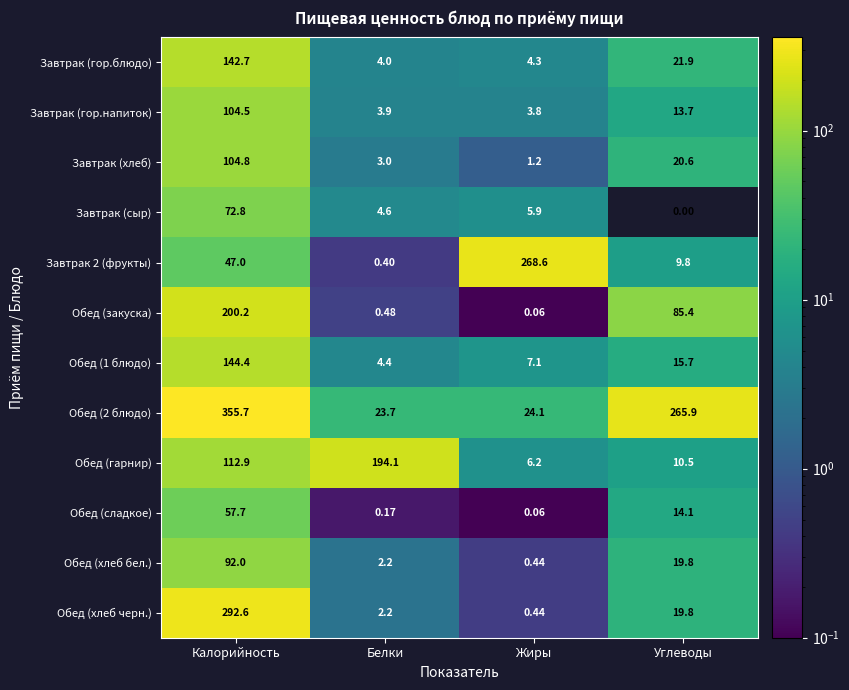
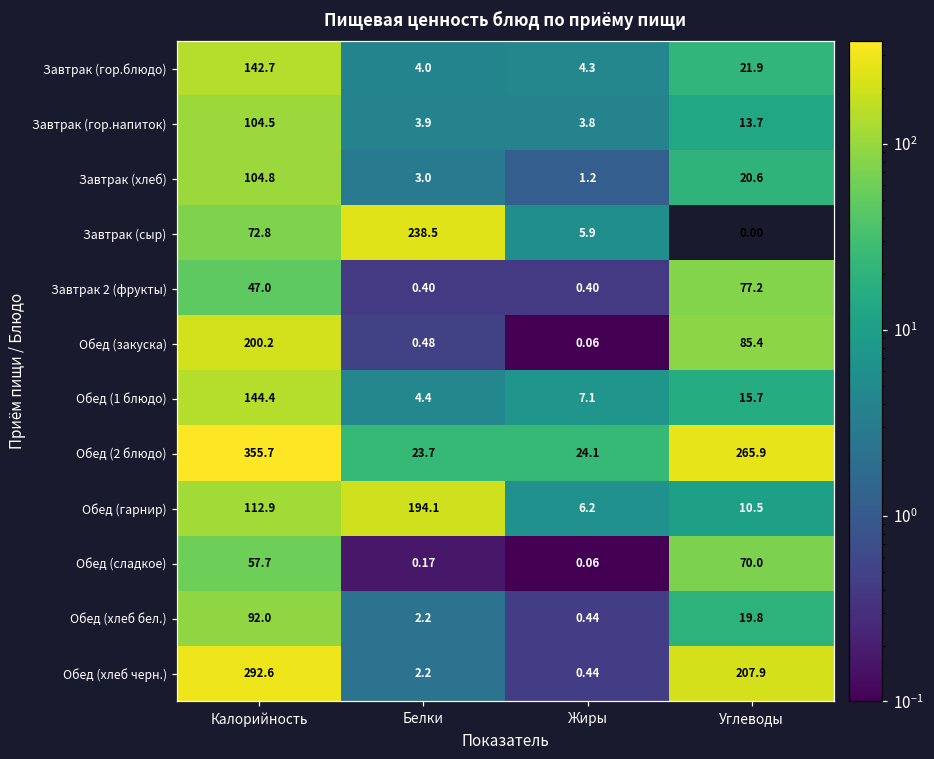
  {
    "Завтрак (гор.блюдо)": {
      "Калорийность": 142.7,
      "Белки": 4.0,
      "Жиры": 4.3,
      "Углеводы": 21.9
    },
    "Завтрак (гор.напиток)": {
      "Калорийность": 104.5,
      "Белки": 3.9,
      "Жиры": 3.8,
      "Углеводы": 13.7
    },
    "Завтрак (хлеб)": {
      "Калорийность": 104.8,
      "Белки": 3.0,
      "Жиры": 1.2,
      "Углеводы": 20.6
    },
    "Завтрак (сыр)": {
      "Калорийность": 72.8,
-     "Белки": 4.6,
+     "Белки": 238.5,
      "Жиры": 5.9
    },
    "Завтрак 2 (фрукты)": {
      "Калорийность": 47.0,
      "Белки": 0.40,
-     "Жиры": 268.6,
-     "Углеводы": 9.8
+     "Жиры": 0.40,
+     "Углеводы": 77.2
    },
    "Обед (закуска)": {
      "Калорийность": 200.2,
      "Белки": 0.48,
      "Жиры": 0.06,
      "Углеводы": 85.4
    },
    "Обед (1 блюдо)": {
      "Калорийность": 144.4,
      "Белки": 4.4,
      "Жиры": 7.1,
      "Углеводы": 15.7
    },
    "Обед (2 блюдо)": {
      "Калорийность": 355.7,
      "Белки": 23.7,
      "Жиры": 24.1,
      "Углеводы": 265.9
    },
    "Обед (гарнир)": {
      "Калорийность": 112.9,
      "Белки": 194.1,
      "Жиры": 6.2,
      "Углеводы": 10.5
    },
    "Обед (сладкое)": {
      "Калорийность": 57.7,
      "Белки": 0.17,
      "Жиры": 0.06,
-     "Углеводы": 14.1
+     "Углеводы": 70.0
    },
    "Обед (хлеб бел.)": {
      "Калорийность": 92.0,
      "Белки": 2.2,
      "Жиры": 0.44,
      "Углеводы": 19.8
    },
    "Обед (хлеб черн.)": {
      "Калорийность": 292.6,
      "Белки": 2.2,
      "Жиры": 0.44,
-     "Углеводы": 19.8
+     "Углеводы": 207.9
    }
  }
